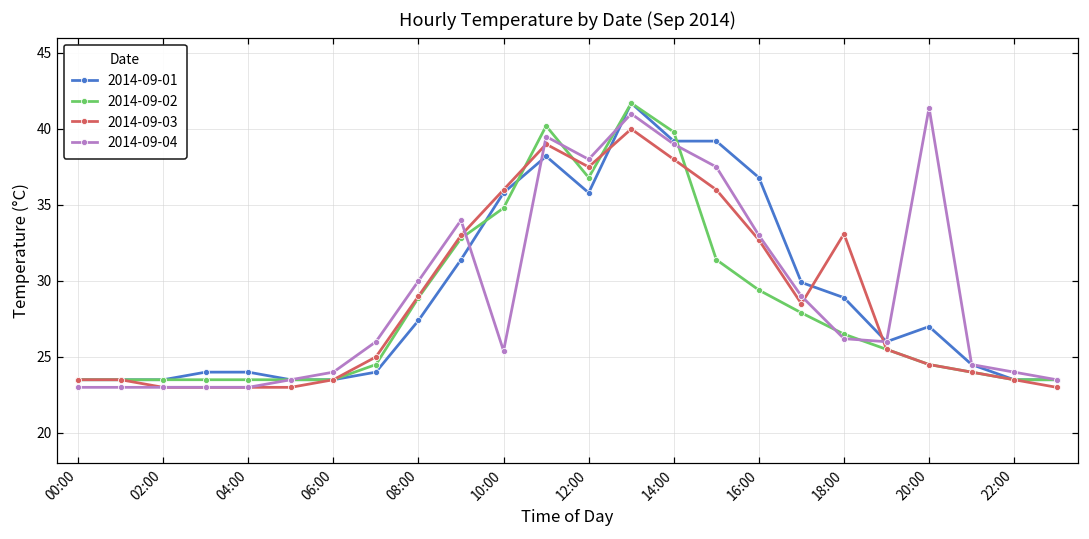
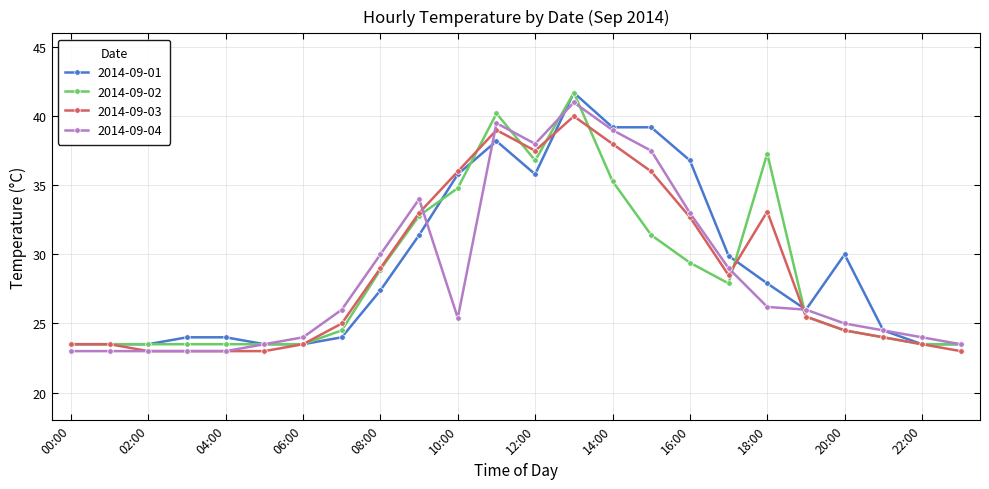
  {
    "2014-09-01": {
      "04:00": 24.0,
      "08:00": 27.4,
      "10:00": 35.8,
      "12:00": 35.8,
      "14:00": 39.2,
      "16:00": 36.8,
-     "18:00": 28.9,
-     "20:00": 27
+     "18:00": 27.9,
+     "20:00": 30
    },
    "2014-09-02": {
      "04:00": 23.5,
      "10:00": 34.8,
      "12:00": 36.8,
-     "14:00": 39.8,
+     "14:00": 35.3,
      "16:00": 29.4,
-     "18:00": 26.5
+     "18:00": 37.3
    },
    "2014-09-03": {
      "10:00": 36.0,
      "12:00": 37.5,
      "14:00": 38.0,
      "16:00": 32.7,
      "18:00": 33.1
    },
    "2014-09-04": {
      "00:00": 23.0,
      "06:00": 24.0,
      "08:00": 30.0,
      "10:00": 25.4,
      "12:00": 38.0,
      "14:00": 39.0,
      "16:00": 33.0,
      "18:00": 26.2,
-     "20:00": 41.4,
+     "20:00": 25.0,
      "22:00": 24.0
    }
  }
